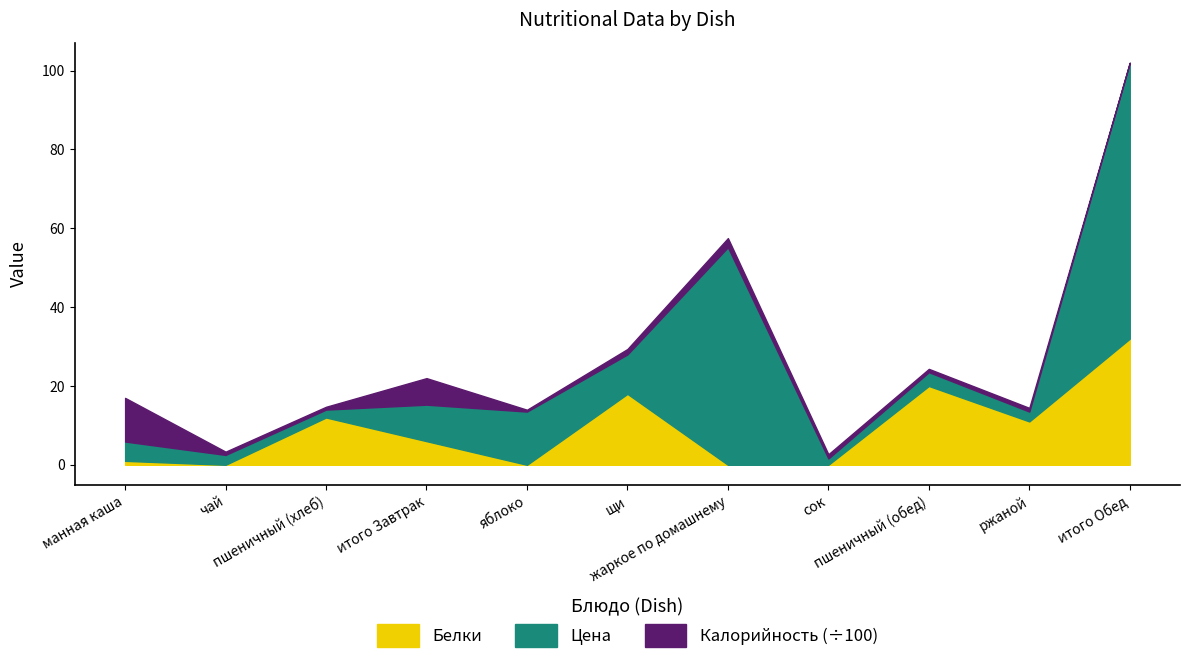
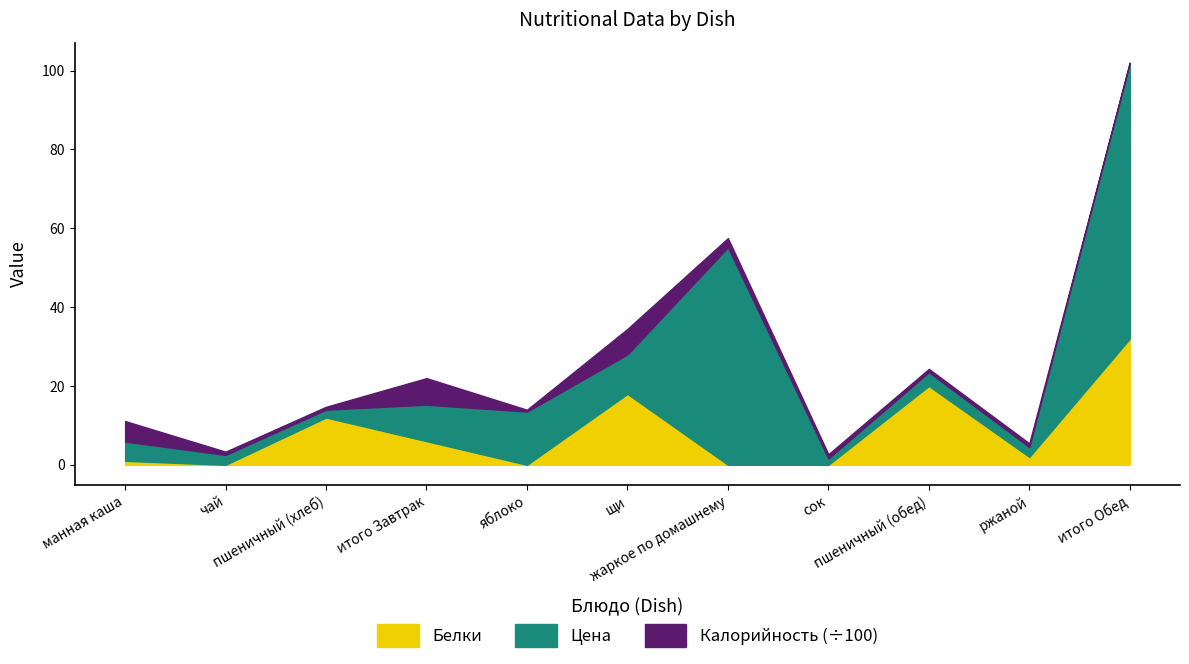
  {
    "Белки": {
      "манная каша": 1,
      "чай": 0,
      "пшеничный (хлеб)": 12,
      "итого Завтрак": 6,
      "яблоко": 0,
      "щи": 18,
      "жаркое по домашнему": 0,
      "сок": 0,
      "пшеничный (обед)": 20,
-     "ржаной": 11,
+     "ржаной": 2,
      "итого Обед": 32
    },
    "Цена": {
      "манная каша": 6,
      "чай": 3,
      "пшеничный (хлеб)": 14,
      "итого Завтрак": 15,
      "щи": 28,
      "жаркое по домашнему": 55,
      "сок": 2,
      "пшеничный (обед)": 24
    },
    "Калорийность (÷100)": {
-     "манная каша": 11,
+     "манная каша": 5,
      "чай": 1,
      "пшеничный (хлеб)": 1,
      "итого Завтрак": 7,
-     "щи": 1,
+     "щи": 6,
      "жаркое по домашнему": 2,
      "сок": 1,
      "пшеничный (обед)": 1,
      "ржаной": 1
    }
  }
